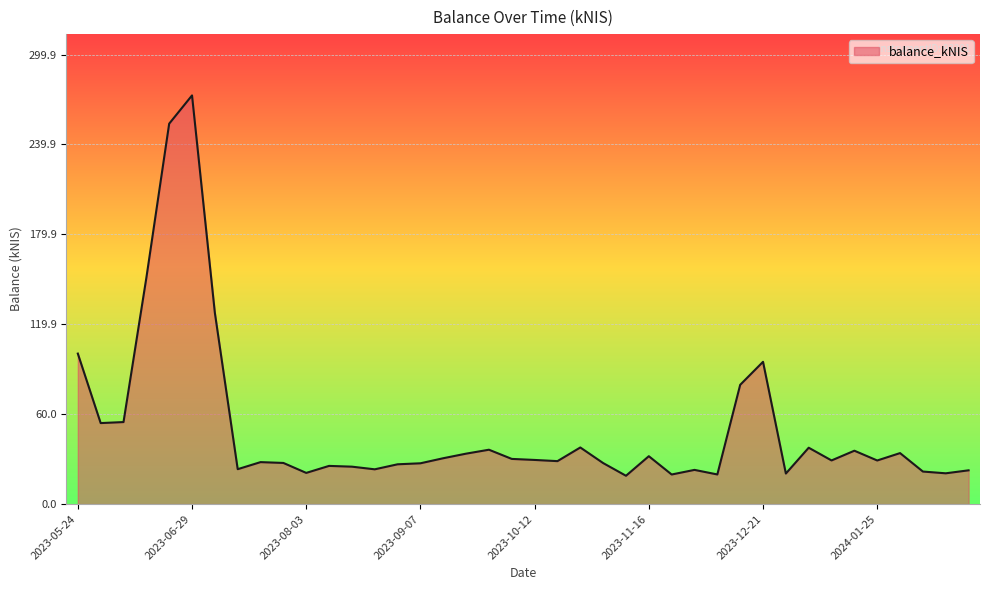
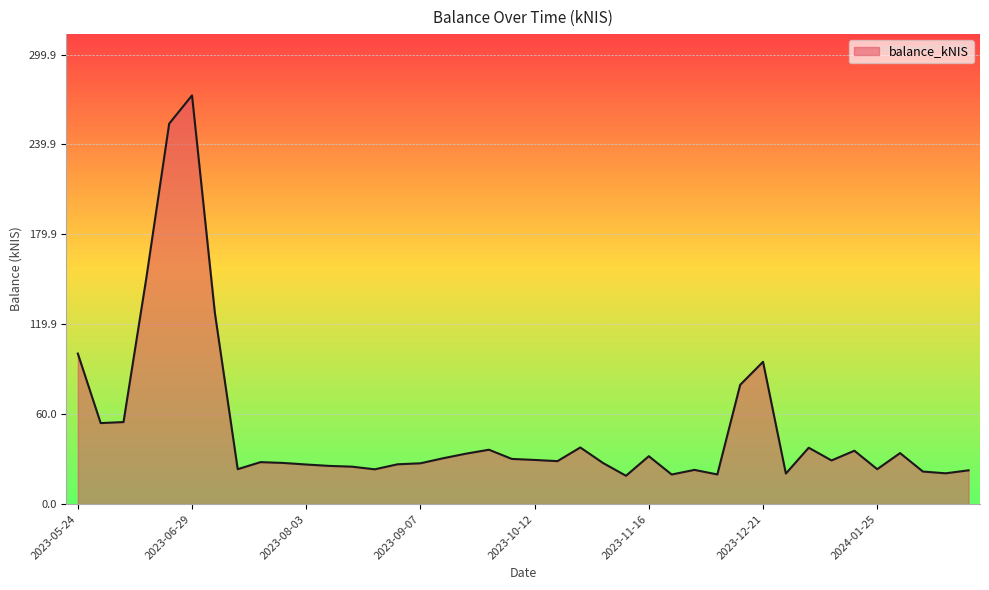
  {
    "2023-05-24": 100,
    "2023-06-29": 273,
-   "2023-08-03": 21,
+   "2023-08-03": 26,
    "2023-09-07": 27,
    "2023-10-12": 29,
    "2023-11-16": 32,
    "2023-12-21": 95,
-   "2024-01-25": 29
+   "2024-01-25": 23
  }
